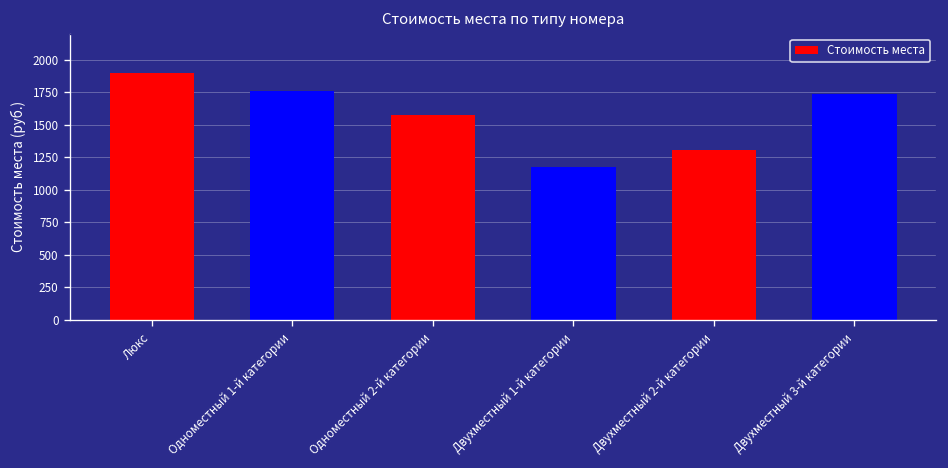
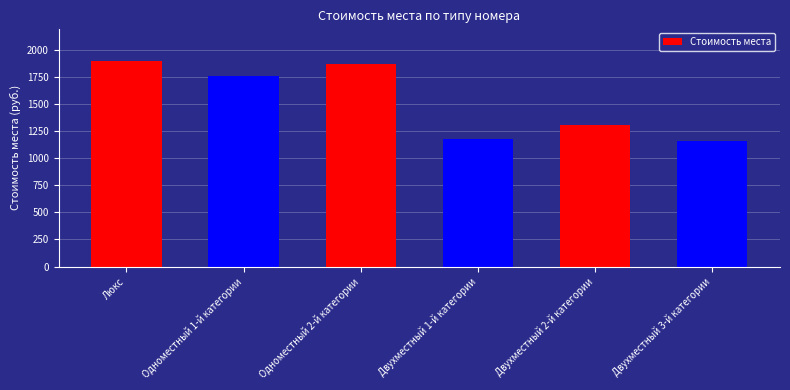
  {
    "Люкс": 1900,
    "Одноместный 1-й категории": 1760,
-   "Одноместный 2-й категории": 1580,
+   "Одноместный 2-й категории": 1880,
    "Двухместный 1-й категории": 1180,
    "Двухместный 2-й категории": 1310,
-   "Двухместный 3-й категории": 1740
+   "Двухместный 3-й категории": 1160
  }
